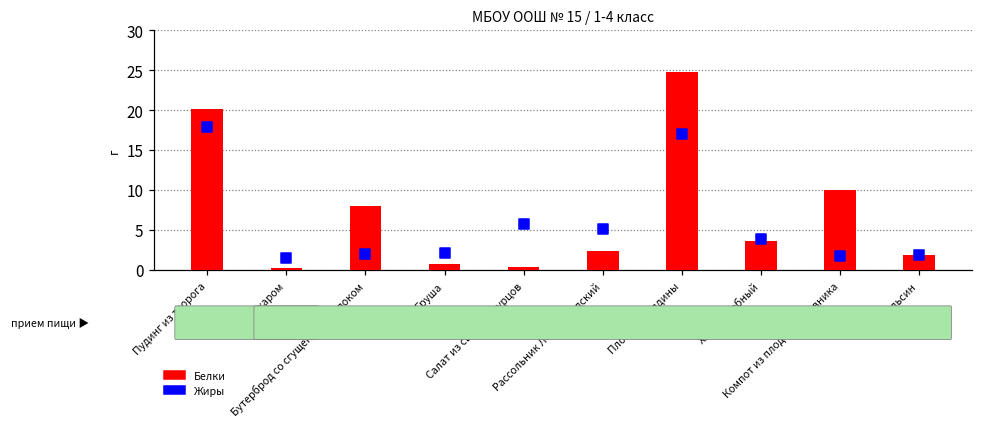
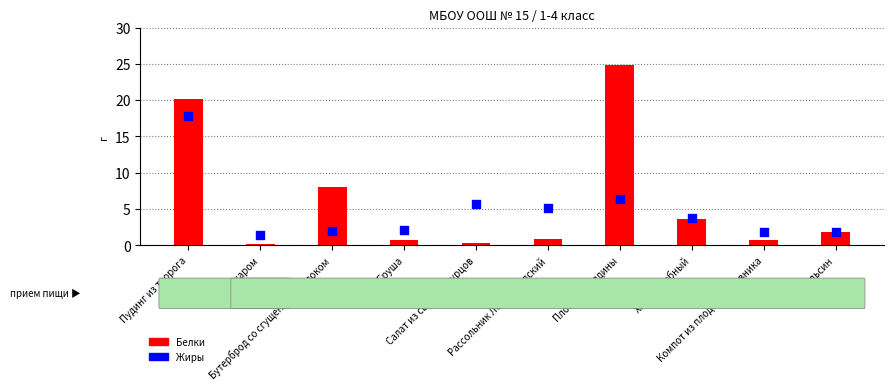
  {
    "Белки": {
      "Пудинг из творога": 20,
      "Бутерброд со сгущенным молоком": 8,
      "Груша": 1,
      "Салат из свежих огурцов": 0,
-     "Рассольник Ленинградский": 2,
+     "Рассольник Ленинградский": 1,
      "Плов из говядины": 25,
      "Хлеб целебный": 4,
-     "Компот из плодов шиповника": 10,
+     "Компот из плодов шиповника": 1,
      "Апельсин": 2
    },
    "Жиры": {
-     "Плов из говядины": 17
+     "Плов из говядины": 6
    }
  }
